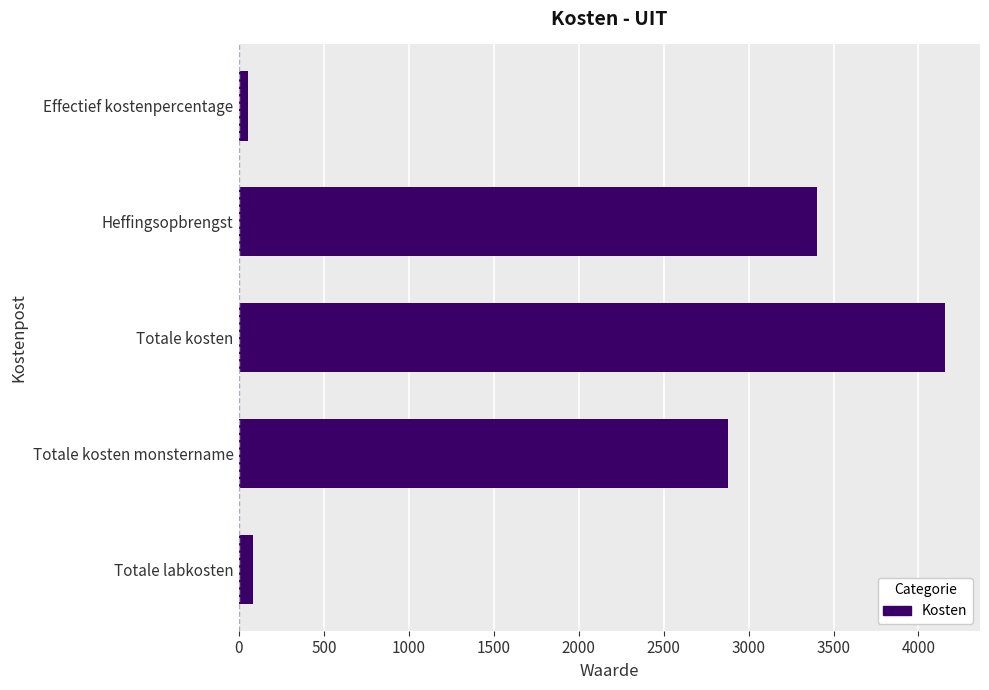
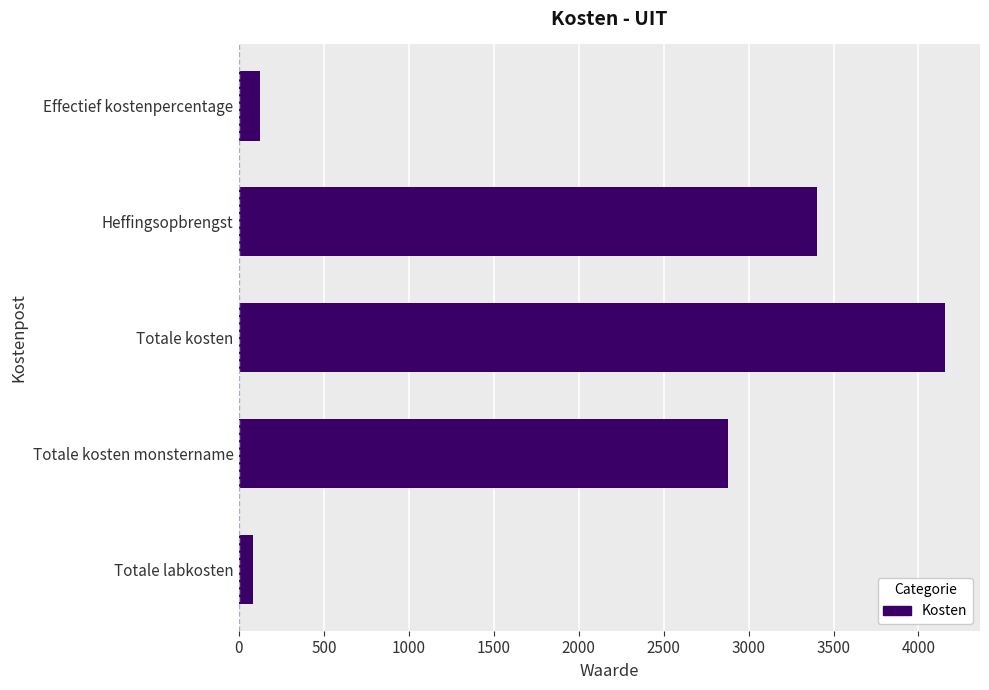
  {
-   "Effectief kostenpercentage": 50,
+   "Effectief kostenpercentage": 120,
    "Heffingsopbrengst": 3400,
    "Totale kosten": 4150,
    "Totale kosten monstername": 2880,
    "Totale labkosten": 80
  }
